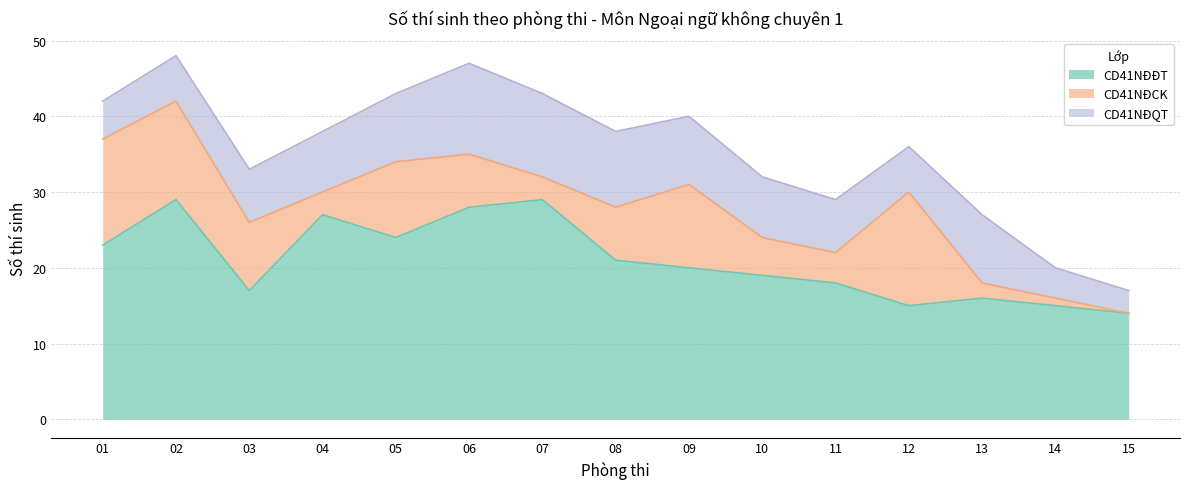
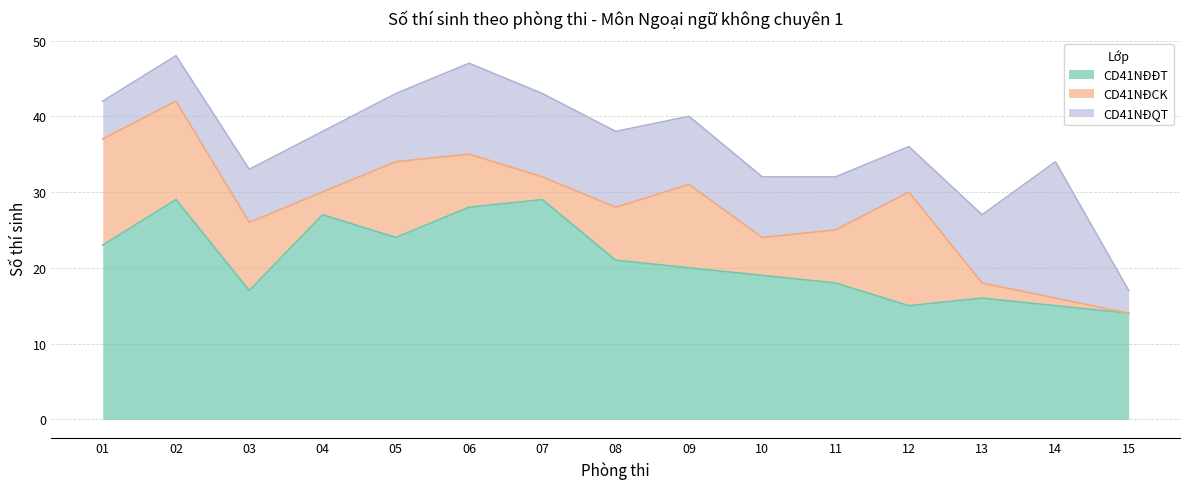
  {
    "CD41NĐĐT": {
      "01": 23,
      "02": 29,
      "03": 17,
      "04": 27,
      "05": 24,
      "06": 28,
      "07": 29,
      "08": 21,
      "09": 20,
      "10": 19,
      "11": 18,
      "12": 15,
      "13": 16,
      "14": 15
    },
    "CD41NĐCK": {
      "01": 14,
      "02": 13,
      "03": 9,
      "04": 3,
      "05": 10,
      "06": 7,
      "07": 3,
      "08": 7,
      "09": 11,
      "10": 5,
-     "11": 4,
+     "11": 7,
      "12": 15,
      "13": 2,
      "14": 1
    },
    "CD41NĐQT": {
      "01": 5,
      "02": 6,
      "03": 7,
      "04": 8,
      "05": 9,
      "06": 12,
      "07": 11,
      "08": 10,
      "09": 9,
      "10": 8,
      "11": 7,
      "12": 6,
      "13": 9,
-     "14": 4,
+     "14": 18,
      "15": 3
    }
  }
